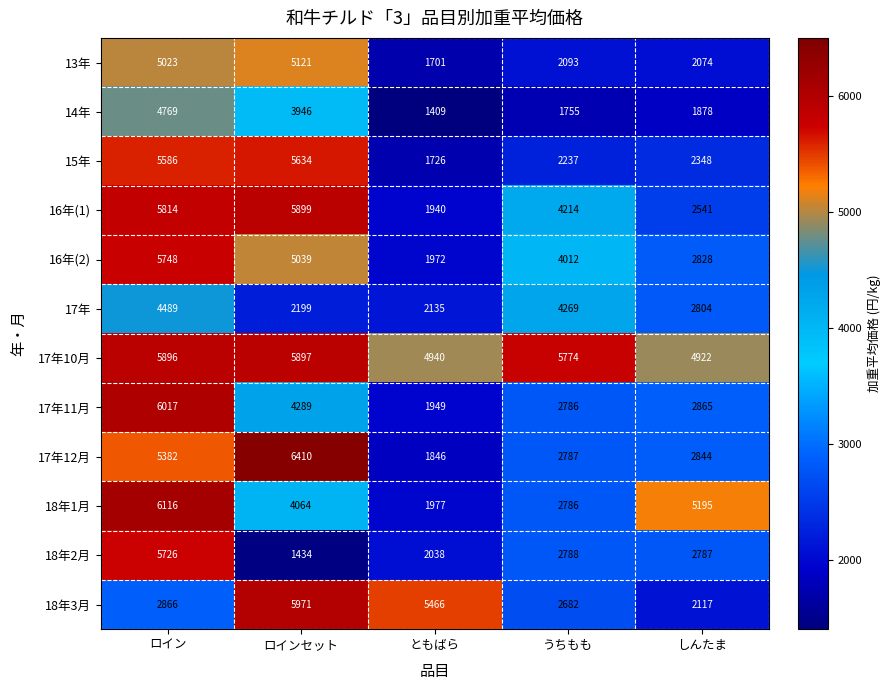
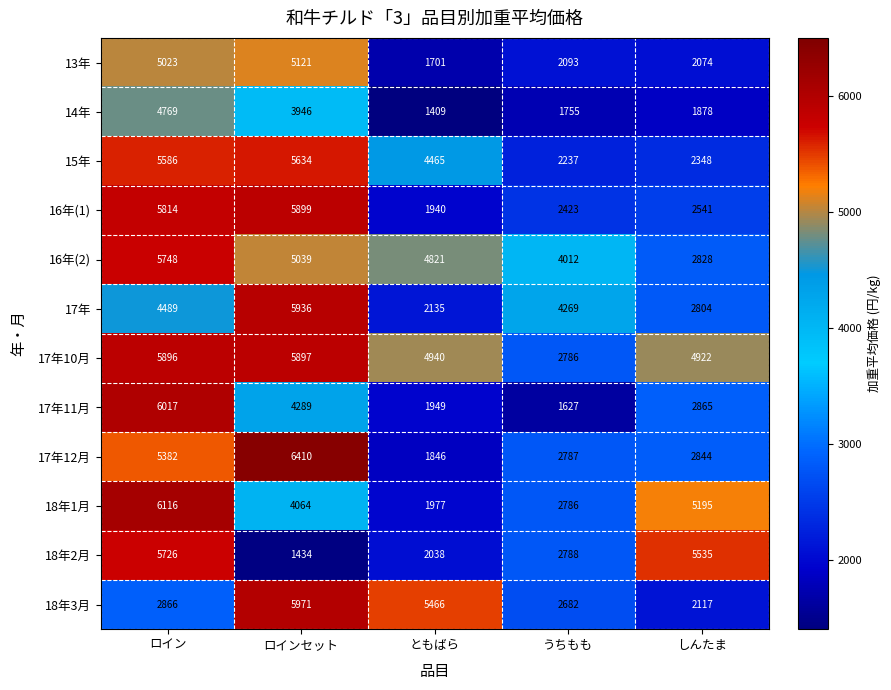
  {
    "13年": {
      "ロイン": 5023,
      "ロインセット": 5121,
      "ともばら": 1701,
      "うちもも": 2093,
      "しんたま": 2074
    },
    "14年": {
      "ロイン": 4769,
      "ロインセット": 3946,
      "ともばら": 1409,
      "うちもも": 1755,
      "しんたま": 1878
    },
    "15年": {
      "ロイン": 5586,
      "ロインセット": 5634,
-     "ともばら": 1726,
+     "ともばら": 4465,
      "うちもも": 2237,
      "しんたま": 2348
    },
    "16年(1)": {
      "ロイン": 5814,
      "ロインセット": 5899,
      "ともばら": 1940,
-     "うちもも": 4214,
+     "うちもも": 2423,
      "しんたま": 2541
    },
    "16年(2)": {
      "ロイン": 5748,
      "ロインセット": 5039,
-     "ともばら": 1972,
+     "ともばら": 4821,
      "うちもも": 4012,
      "しんたま": 2828
    },
    "17年": {
      "ロイン": 4489,
-     "ロインセット": 2199,
+     "ロインセット": 5936,
      "ともばら": 2135,
      "うちもも": 4269,
      "しんたま": 2804
    },
    "17年10月": {
      "ロイン": 5896,
      "ロインセット": 5897,
      "ともばら": 4940,
-     "うちもも": 5774,
+     "うちもも": 2786,
      "しんたま": 4922
    },
    "17年11月": {
      "ロイン": 6017,
      "ロインセット": 4289,
      "ともばら": 1949,
-     "うちもも": 2786,
+     "うちもも": 1627,
      "しんたま": 2865
    },
    "17年12月": {
      "ロイン": 5382,
      "ロインセット": 6410,
      "ともばら": 1846,
      "うちもも": 2787,
      "しんたま": 2844
    },
    "18年1月": {
      "ロイン": 6116,
      "ロインセット": 4064,
      "ともばら": 1977,
      "うちもも": 2786,
      "しんたま": 5195
    },
    "18年2月": {
      "ロイン": 5726,
      "ロインセット": 1434,
      "ともばら": 2038,
      "うちもも": 2788,
-     "しんたま": 2787
+     "しんたま": 5535
    },
    "18年3月": {
      "ロイン": 2866,
      "ロインセット": 5971,
      "ともばら": 5466,
      "うちもも": 2682,
      "しんたま": 2117
    }
  }
